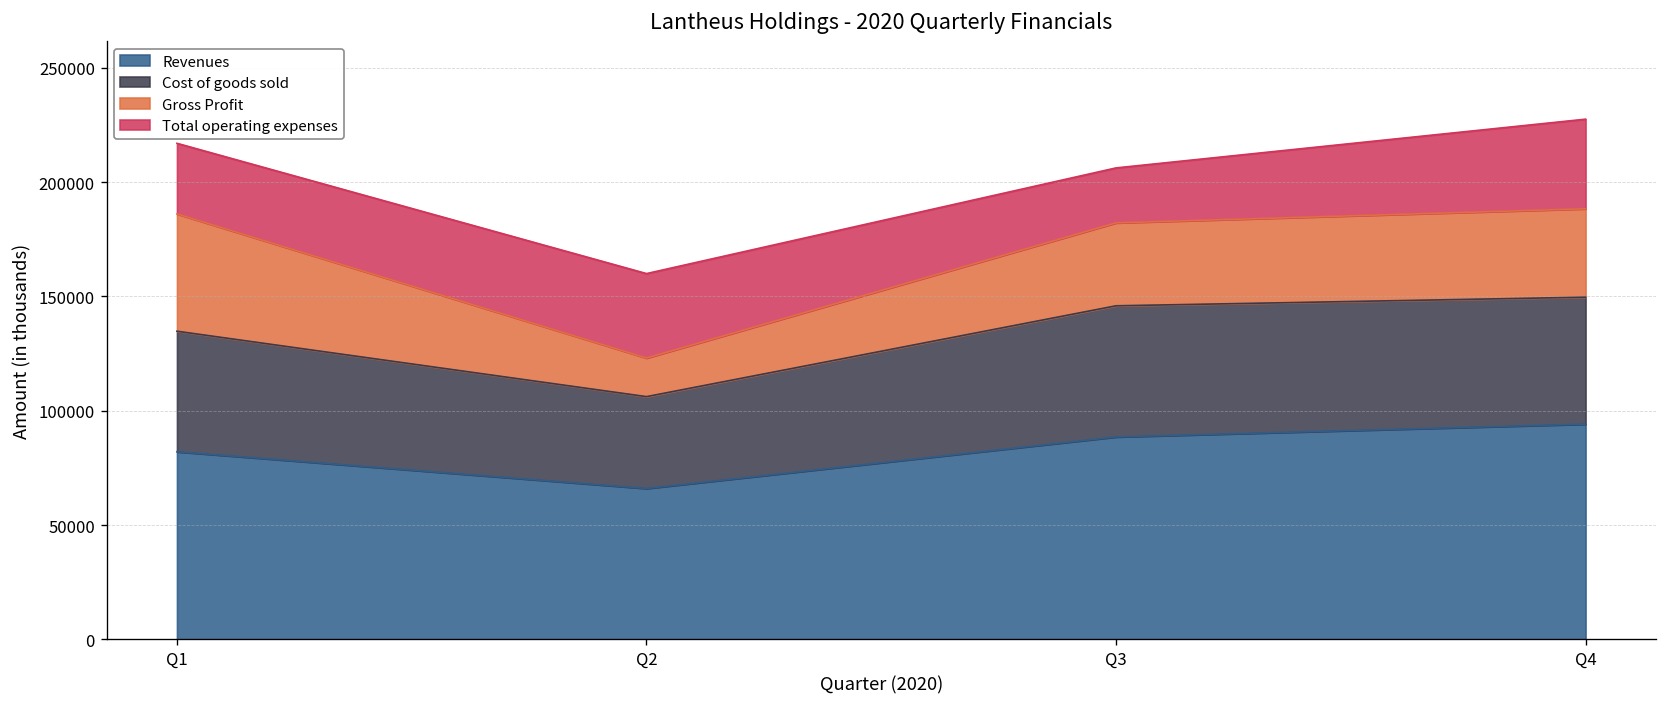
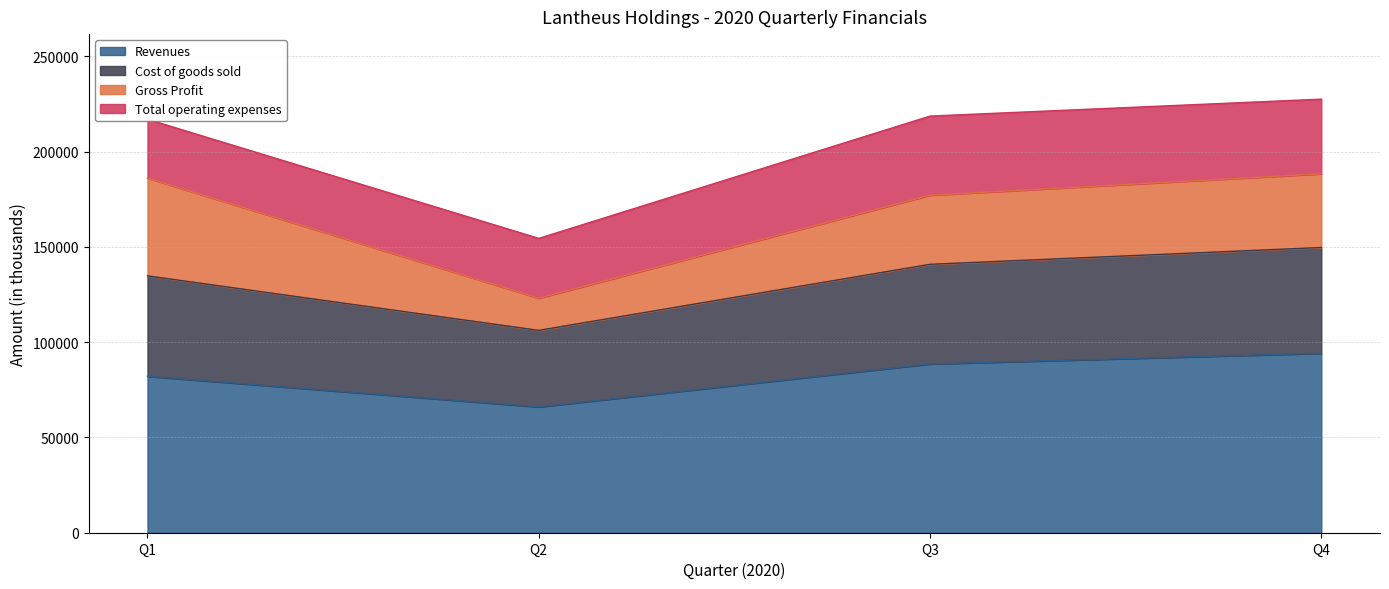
  {
    "Revenues": {
      "Q1": 82000,
      "Q2": 66000,
      "Q3": 89000,
      "Q4": 94000
    },
    "Cost of goods sold": {
      "Q1": 53000,
      "Q2": 40000,
-     "Q3": 57000,
+     "Q3": 52000,
      "Q4": 56000
    },
    "Gross Profit": {
      "Q1": 51000,
      "Q2": 17000,
      "Q3": 36000,
      "Q4": 39000
    },
    "Total operating expenses": {
-     "Q2": 37000,
-     "Q3": 24000,
+     "Q2": 31000,
+     "Q3": 42000,
      "Q4": 39000
    }
  }
